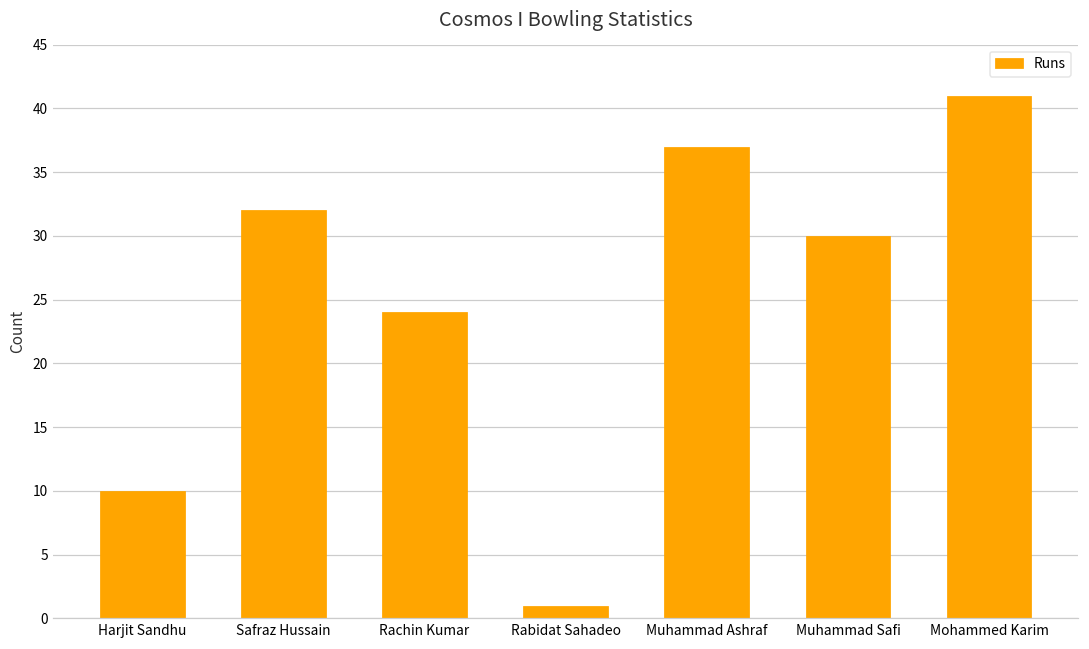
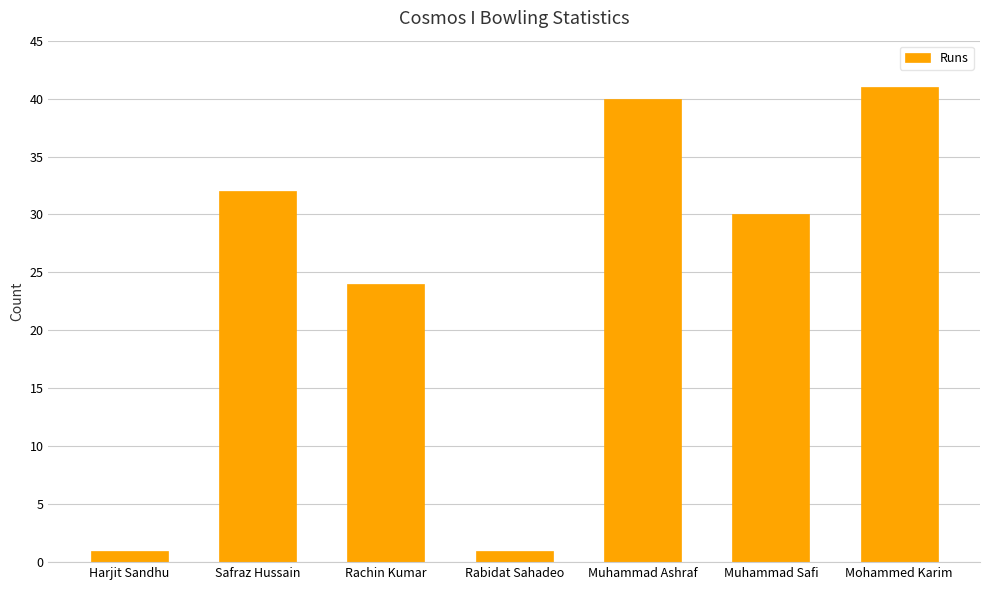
  {
-   "Harjit Sandhu": 10,
+   "Harjit Sandhu": 1,
    "Safraz Hussain": 32,
    "Rachin Kumar": 24,
    "Rabidat Sahadeo": 1,
-   "Muhammad Ashraf": 37,
+   "Muhammad Ashraf": 40,
    "Muhammad Safi": 30,
    "Mohammed Karim": 41
  }
